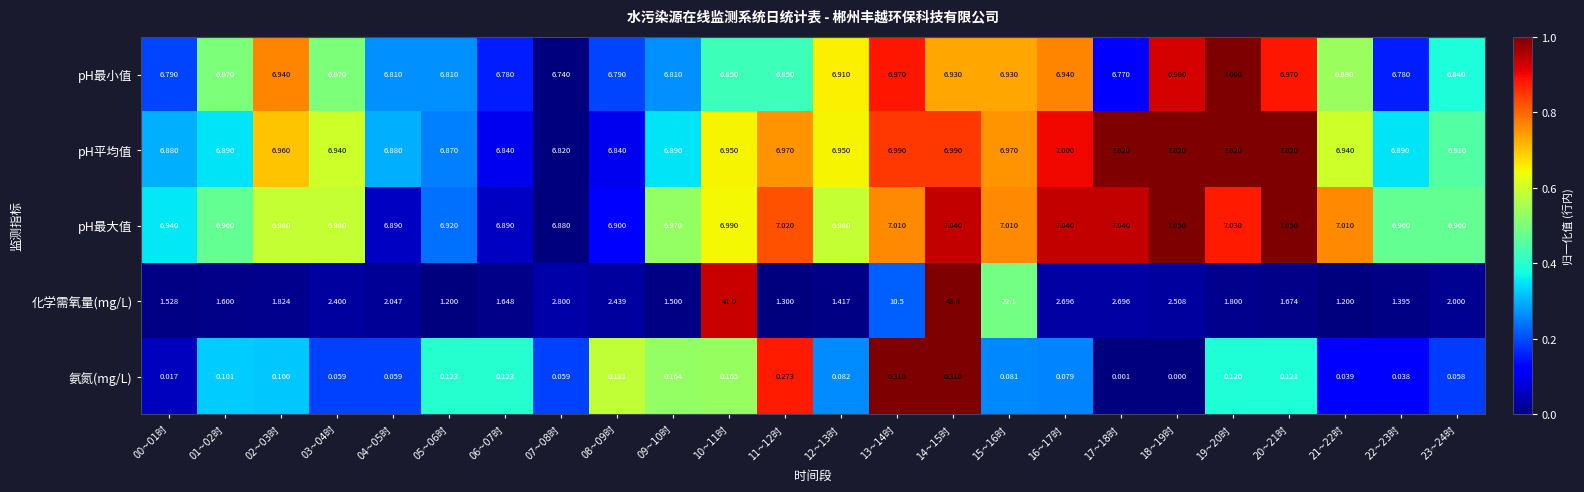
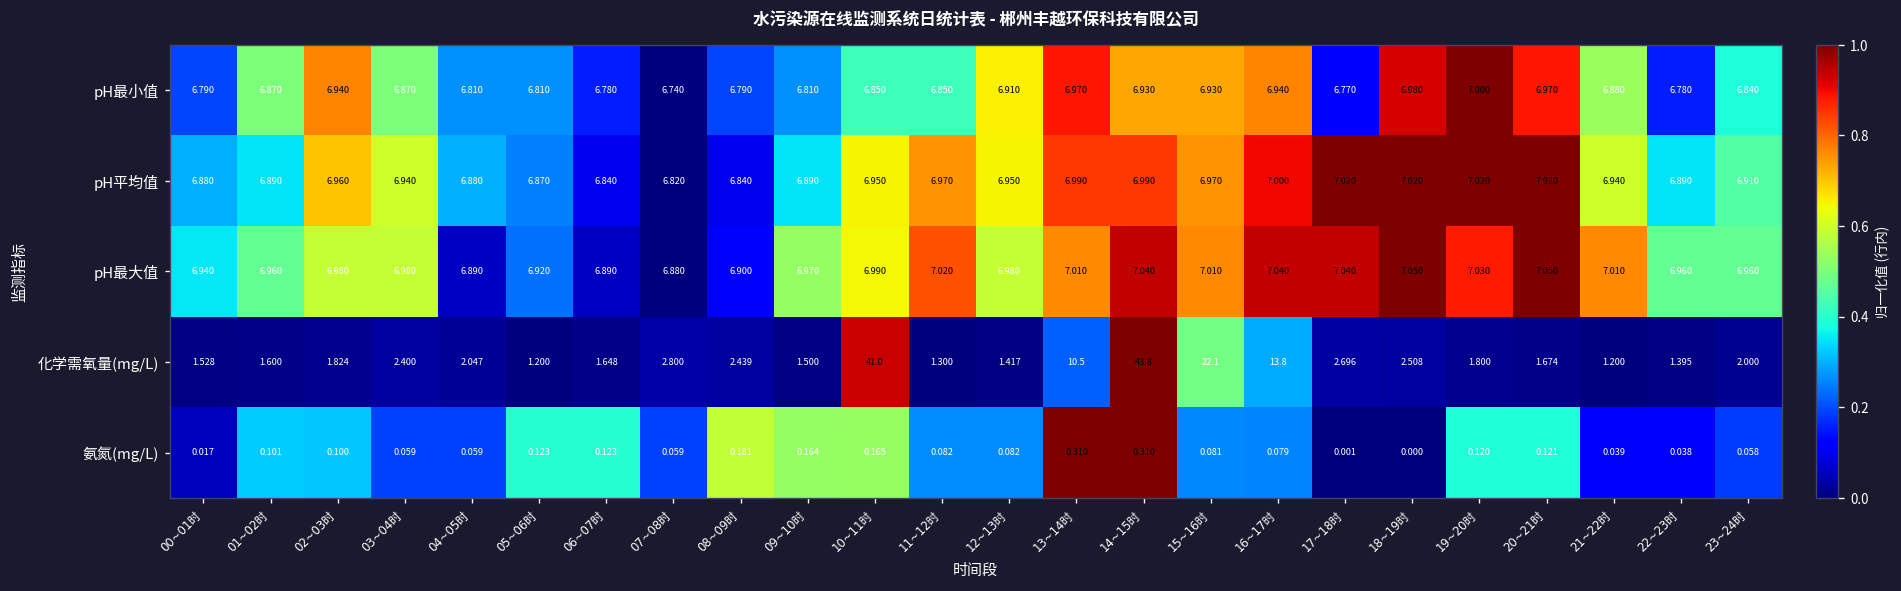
  {
    "pH最小值": {
      "00~01时": 6.790,
      "01~02时": 6.870,
      "02~03时": 6.940,
      "03~04时": 6.870,
      "04~05时": 6.810,
      "05~06时": 6.810,
      "06~07时": 6.780,
      "07~08时": 6.740,
      "08~09时": 6.790,
      "09~10时": 6.810,
      "10~11时": 6.850,
      "11~12时": 6.850,
      "12~13时": 6.910,
      "13~14时": 6.970,
      "14~15时": 6.930,
      "15~16时": 6.930,
      "16~17时": 6.940,
      "17~18时": 6.770,
      "18~19时": 6.980,
      "19~20时": 7.000,
      "20~21时": 6.970,
      "21~22时": 6.880,
      "22~23时": 6.780,
      "23~24时": 6.840
    },
    "pH平均值": {
      "00~01时": 6.880,
      "01~02时": 6.890,
      "02~03时": 6.960,
      "03~04时": 6.940,
      "04~05时": 6.880,
      "05~06时": 6.870,
      "06~07时": 6.840,
      "07~08时": 6.820,
      "08~09时": 6.840,
      "09~10时": 6.890,
      "10~11时": 6.950,
      "11~12时": 6.970,
      "12~13时": 6.950,
      "13~14时": 6.990,
      "14~15时": 6.990,
      "15~16时": 6.970,
      "16~17时": 7.000,
      "17~18时": 7.020,
      "18~19时": 7.020,
      "19~20时": 7.020,
      "20~21时": 7.020,
      "21~22时": 6.940,
      "22~23时": 6.890,
      "23~24时": 6.910
    },
    "pH最大值": {
      "00~01时": 6.940,
      "01~02时": 6.960,
      "02~03时": 6.980,
      "03~04时": 6.980,
      "04~05时": 6.890,
      "05~06时": 6.920,
      "06~07时": 6.890,
      "07~08时": 6.880,
      "08~09时": 6.900,
      "09~10时": 6.970,
      "10~11时": 6.990,
      "11~12时": 7.020,
      "12~13时": 6.980,
      "13~14时": 7.010,
      "14~15时": 7.040,
      "15~16时": 7.010,
      "16~17时": 7.040,
      "17~18时": 7.040,
      "18~19时": 7.050,
      "19~20时": 7.030,
      "20~21时": 7.050,
      "21~22时": 7.010,
      "22~23时": 6.960,
      "23~24时": 6.960
    },
    "化学需氧量(mg/L)": {
      "00~01时": 1.528,
      "01~02时": 1.600,
      "02~03时": 1.824,
      "03~04时": 2.400,
      "04~05时": 2.047,
      "05~06时": 1.200,
      "06~07时": 1.648,
      "07~08时": 2.800,
      "08~09时": 2.439,
      "09~10时": 1.500,
      "10~11时": 41.0,
      "11~12时": 1.300,
      "12~13时": 1.417,
      "13~14时": 10.5,
      "14~15时": 43.8,
      "15~16时": 22.1,
-     "16~17时": 2.696,
+     "16~17时": 13.8,
      "17~18时": 2.696,
      "18~19时": 2.508,
      "19~20时": 1.800,
      "20~21时": 1.674,
      "21~22时": 1.200,
      "22~23时": 1.395,
      "23~24时": 2.000
    },
    "氨氮(mg/L)": {
      "00~01时": 0.017,
      "01~02时": 0.101,
      "02~03时": 0.100,
      "03~04时": 0.059,
      "04~05时": 0.059,
      "05~06时": 0.123,
      "06~07时": 0.123,
      "07~08时": 0.059,
      "08~09时": 0.181,
      "09~10时": 0.164,
      "10~11时": 0.165,
-     "11~12时": 0.273,
+     "11~12时": 0.082,
      "12~13时": 0.082,
      "13~14时": 0.310,
      "14~15时": 0.310,
      "15~16时": 0.081,
      "16~17时": 0.079,
      "17~18时": 0.001,
      "18~19时": 0.000,
      "19~20时": 0.120,
      "20~21时": 0.121,
      "21~22时": 0.039,
      "22~23时": 0.038,
      "23~24时": 0.058
    }
  }
